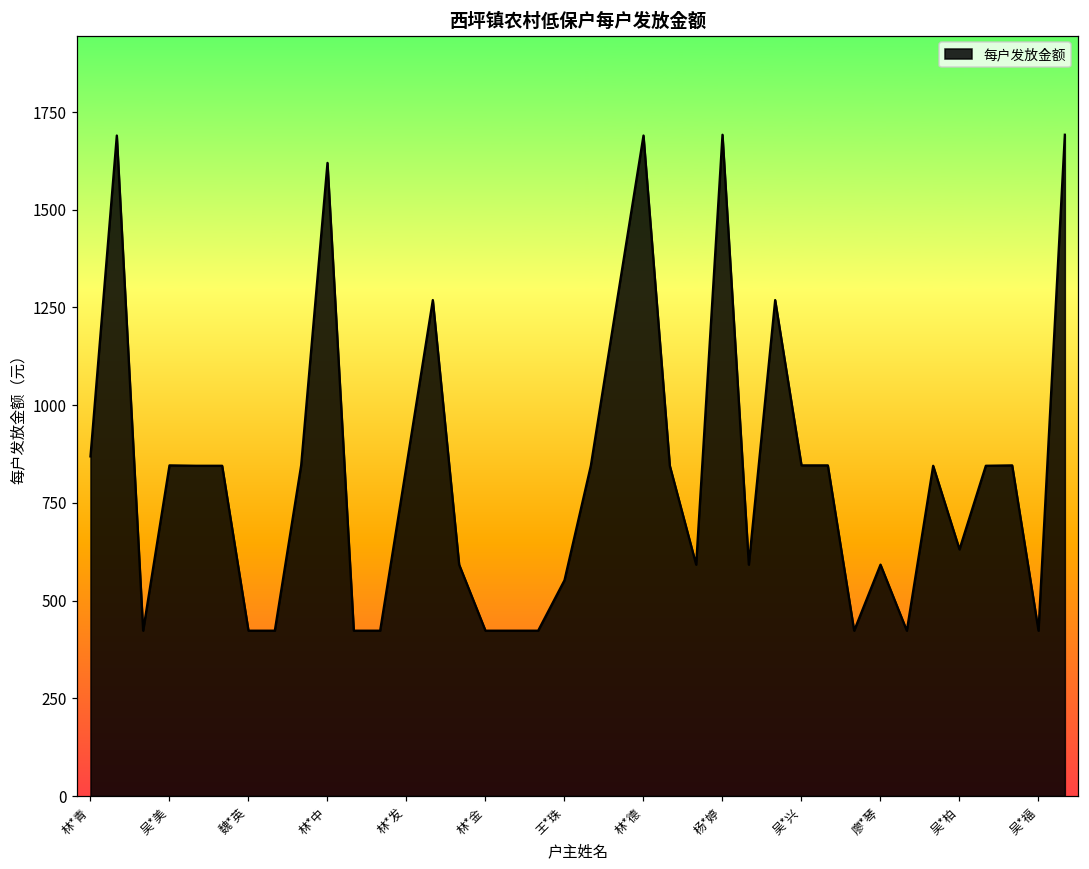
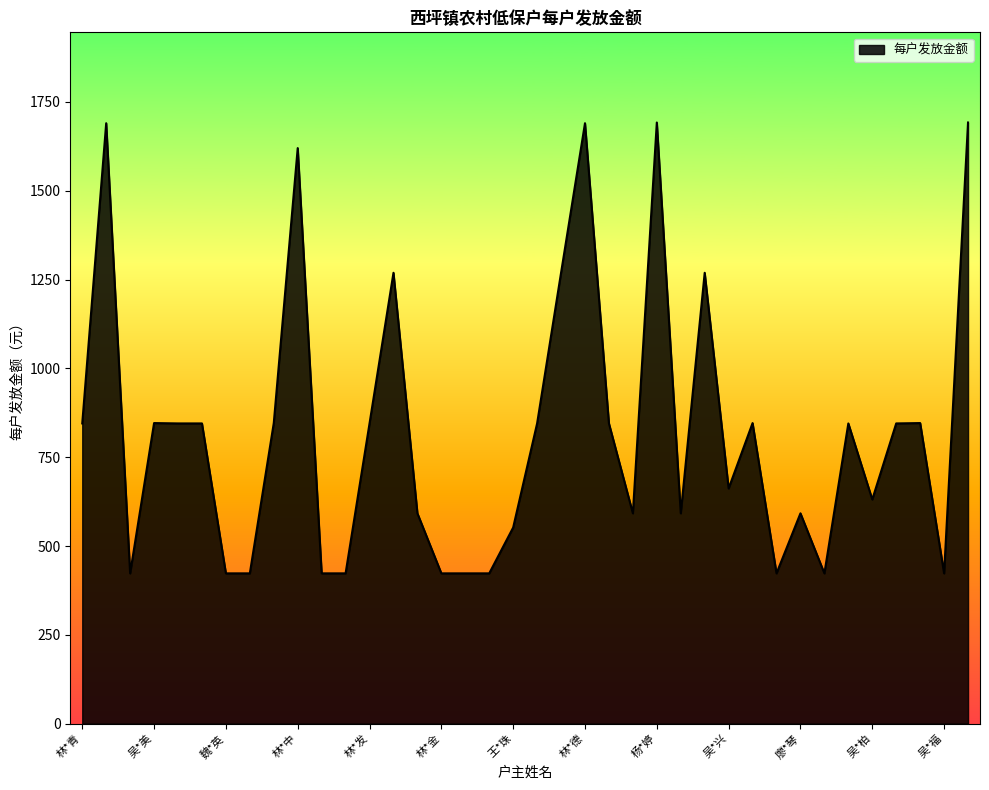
  {
-   "林*青": 870,
+   "林*青": 850,
    "吴*美": 850,
    "魏*英": 420,
    "林*中": 1620,
    "林*金": 420,
    "王*珠": 550,
    "杨*婷": 1690,
-   "吴*兴": 850,
+   "吴*兴": 660,
    "廖*琴": 590,
    "吴*柏": 630,
    "吴*福": 420
  }
